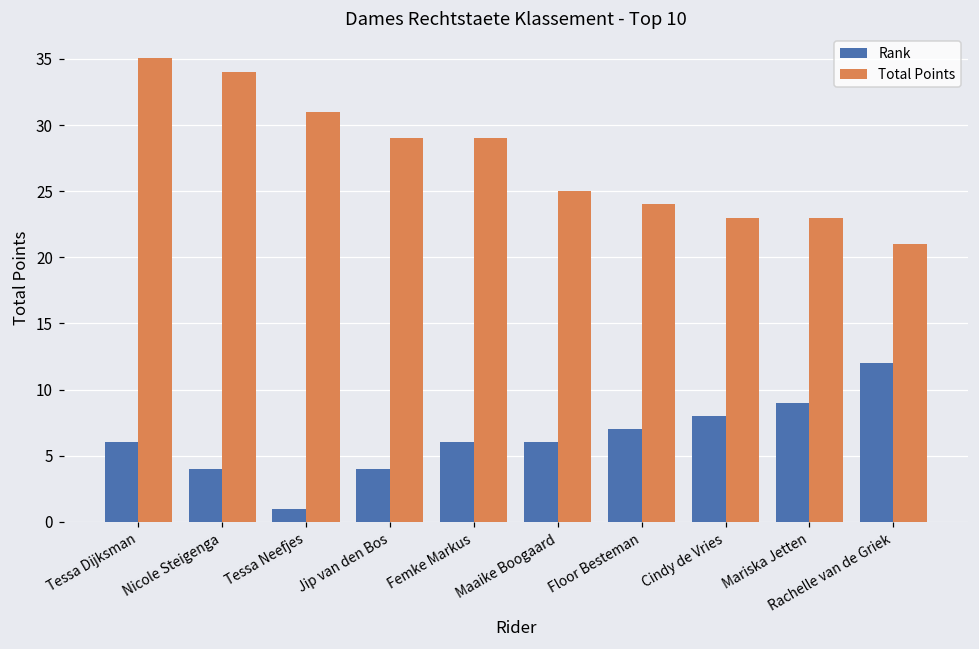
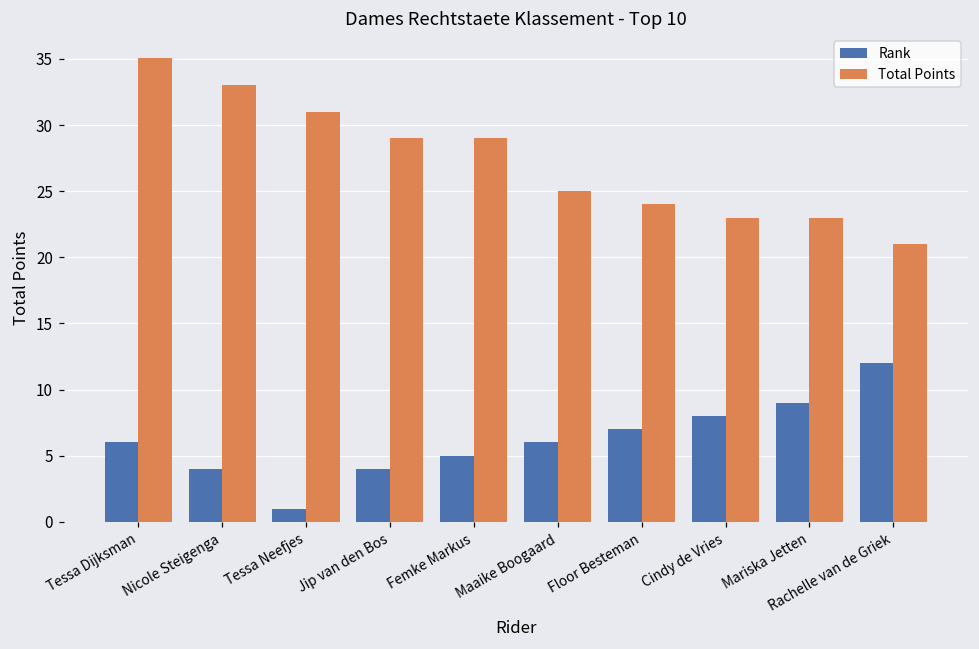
  {
    "Rank": {
      "Tessa Dijksman": 6,
      "Nicole Steigenga": 4,
      "Tessa Neefjes": 1,
      "Jip van den Bos": 4,
-     "Femke Markus": 6,
+     "Femke Markus": 5,
      "Maaike Boogaard": 6,
      "Floor Besteman": 7,
      "Cindy de Vries": 8,
      "Mariska Jetten": 9,
      "Rachelle van de Griek": 12
    },
    "Total Points": {
      "Tessa Dijksman": 35,
-     "Nicole Steigenga": 34,
+     "Nicole Steigenga": 33,
      "Tessa Neefjes": 31,
      "Jip van den Bos": 29,
      "Femke Markus": 29,
      "Maaike Boogaard": 25,
      "Floor Besteman": 24,
      "Cindy de Vries": 23,
      "Mariska Jetten": 23,
      "Rachelle van de Griek": 21
    }
  }
